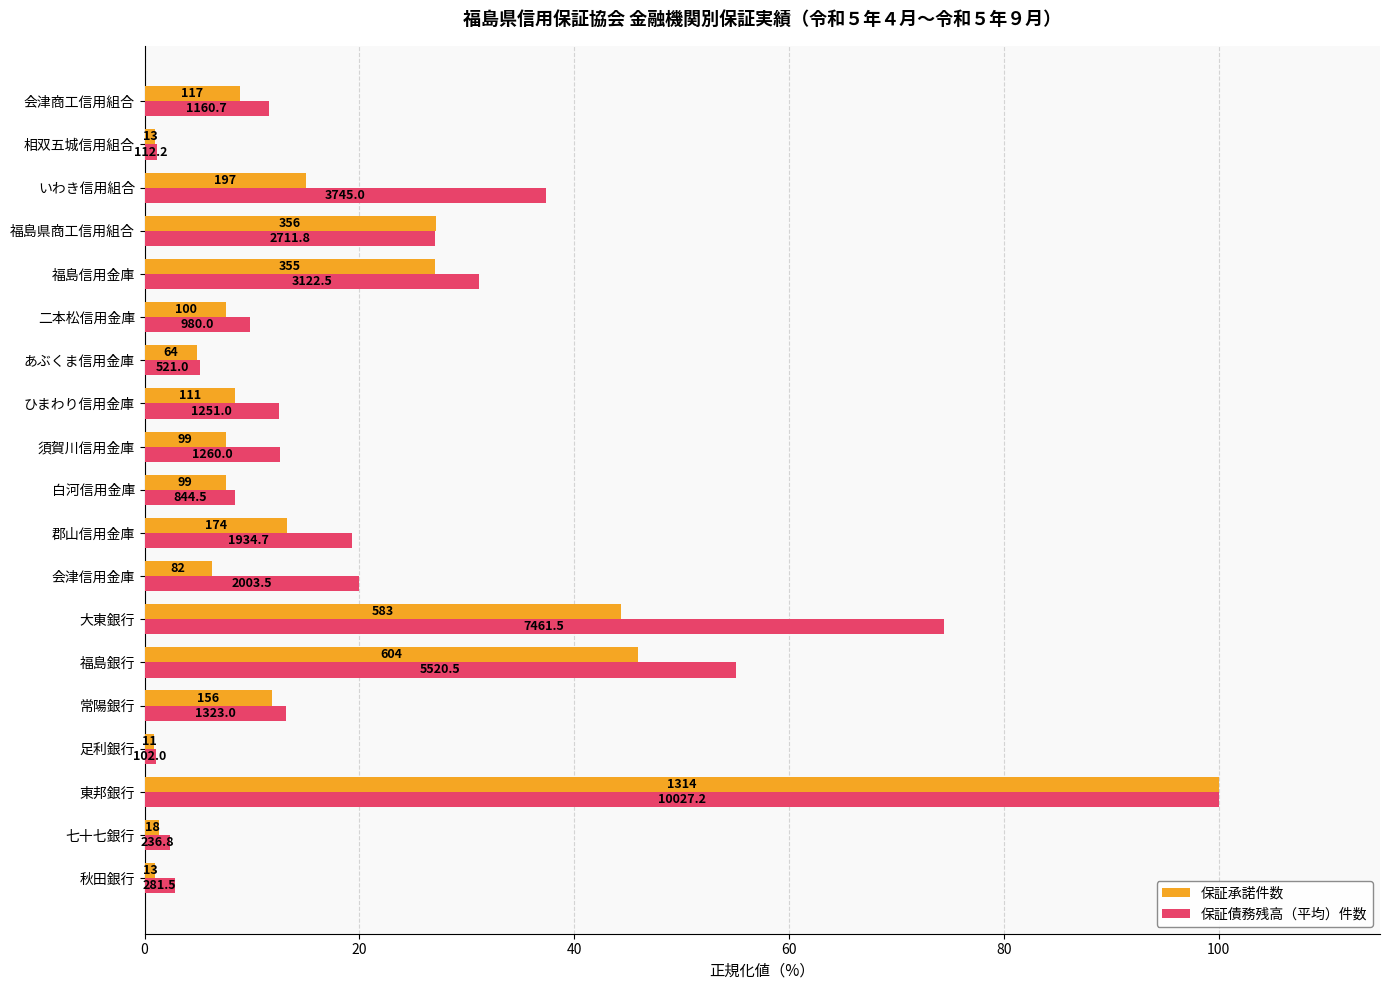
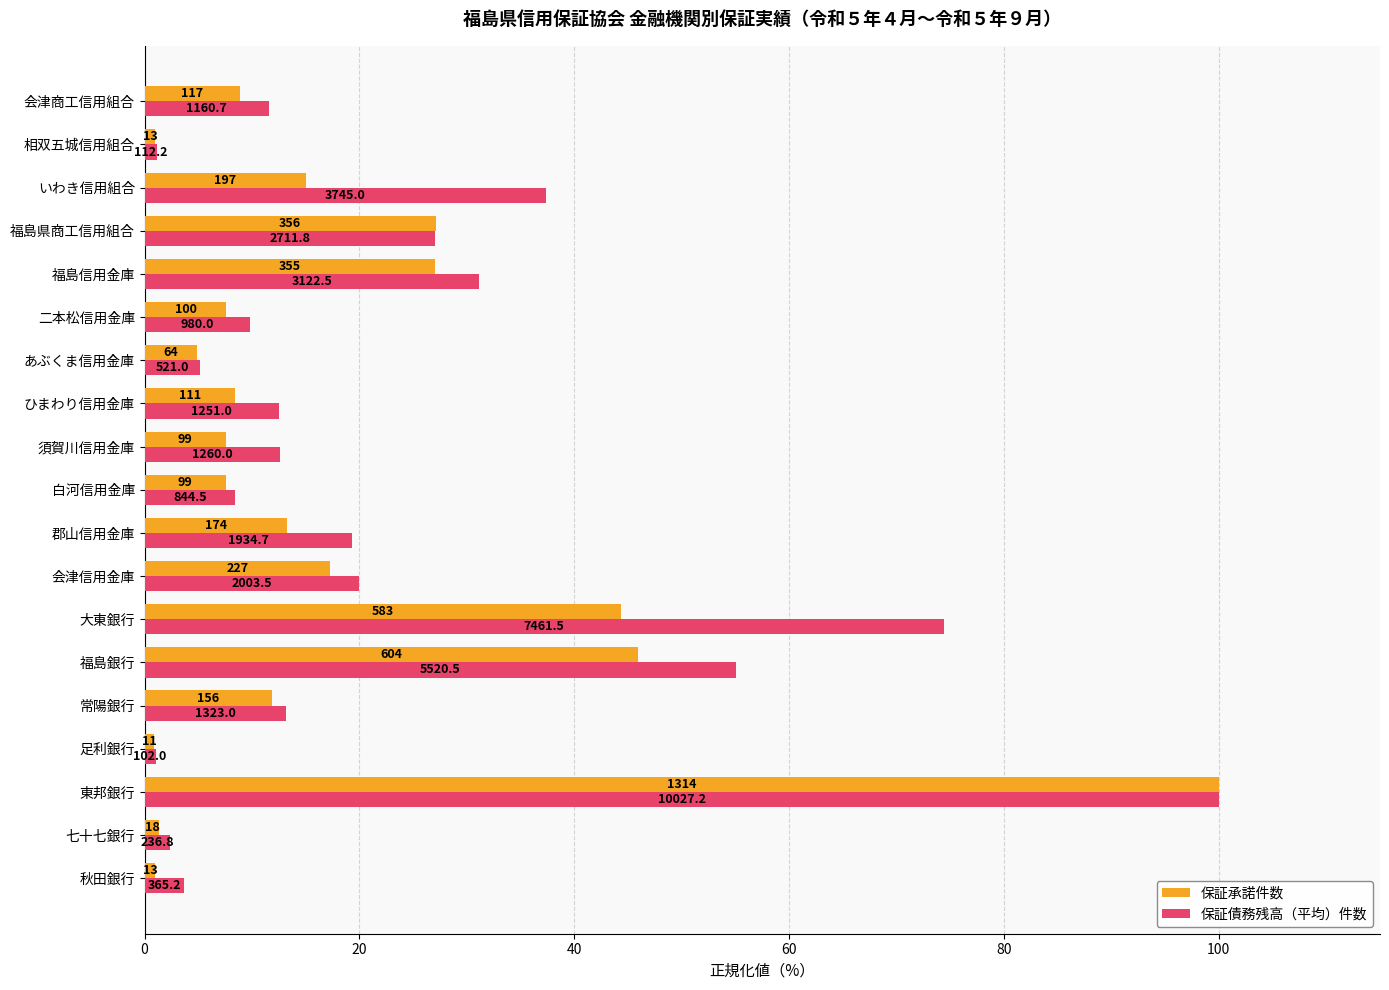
  {
    "保証承諾件数": {
-     "会津信用金庫": 82
+     "会津信用金庫": 227
    },
    "保証債務残高（平均）件数": {
-     "秋田銀行": 281.5
+     "秋田銀行": 365.2
    }
  }
